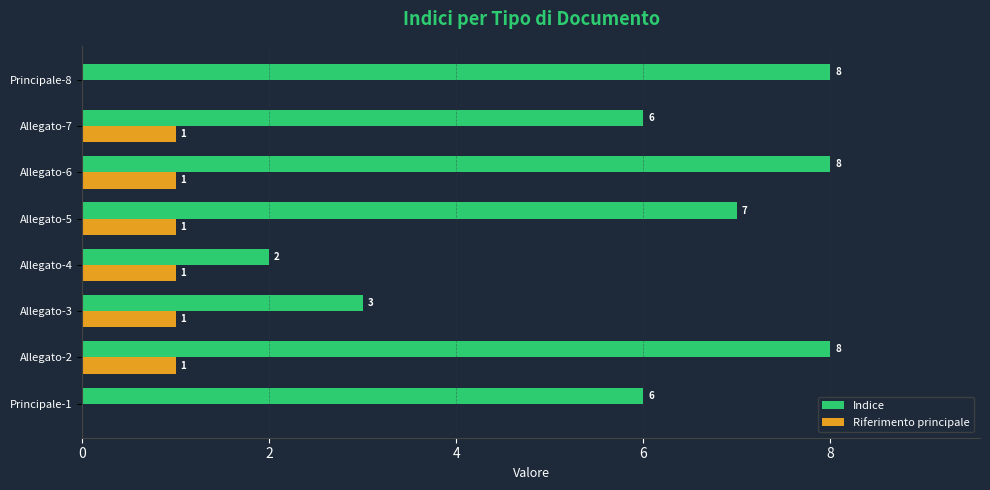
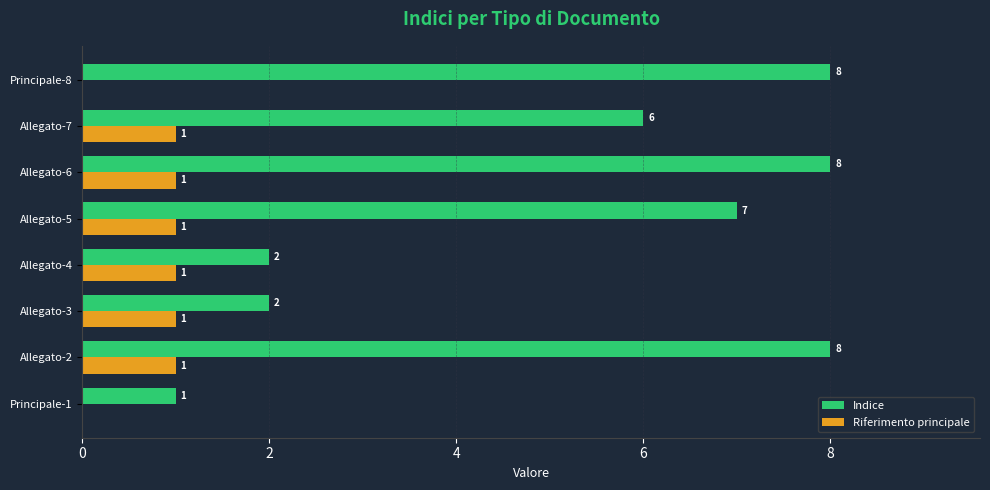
  {
    "Indice": {
      "Principale-8": 8,
      "Allegato-7": 6,
      "Allegato-6": 8,
      "Allegato-5": 7,
      "Allegato-4": 2,
-     "Allegato-3": 3,
+     "Allegato-3": 2,
      "Allegato-2": 8,
-     "Principale-1": 6
+     "Principale-1": 1
    },
    "Riferimento principale": {
      "Allegato-7": 1,
      "Allegato-6": 1,
      "Allegato-5": 1,
      "Allegato-4": 1,
      "Allegato-3": 1,
      "Allegato-2": 1
    }
  }
